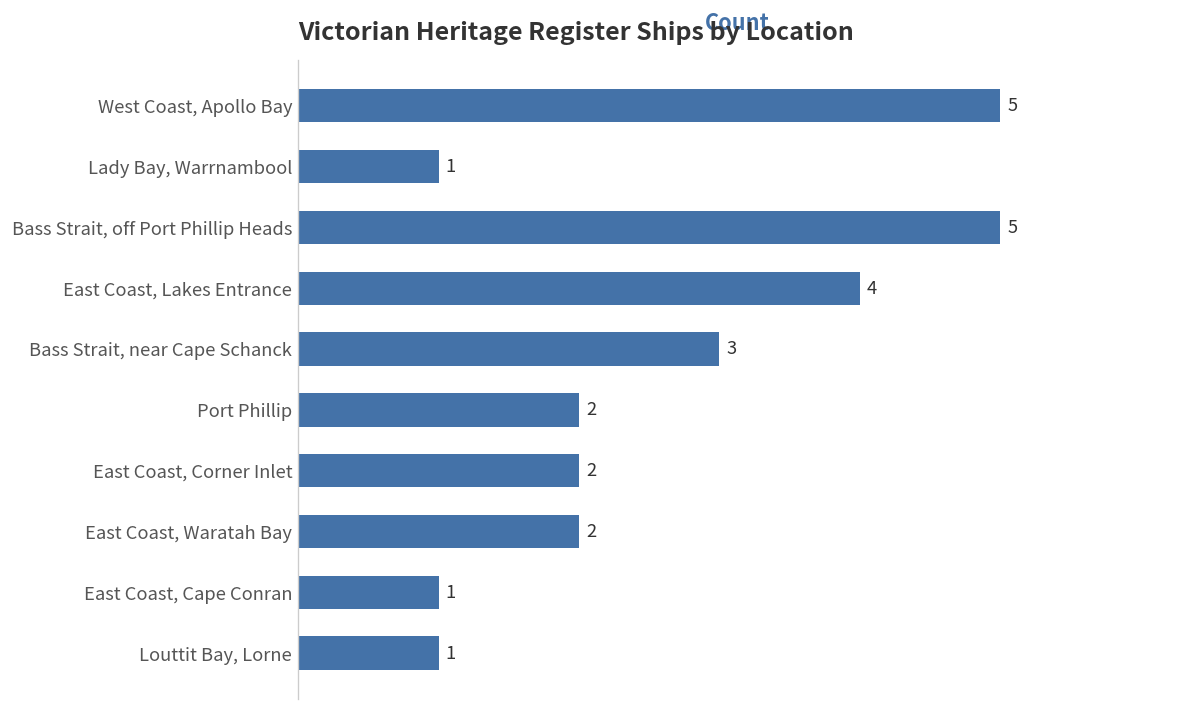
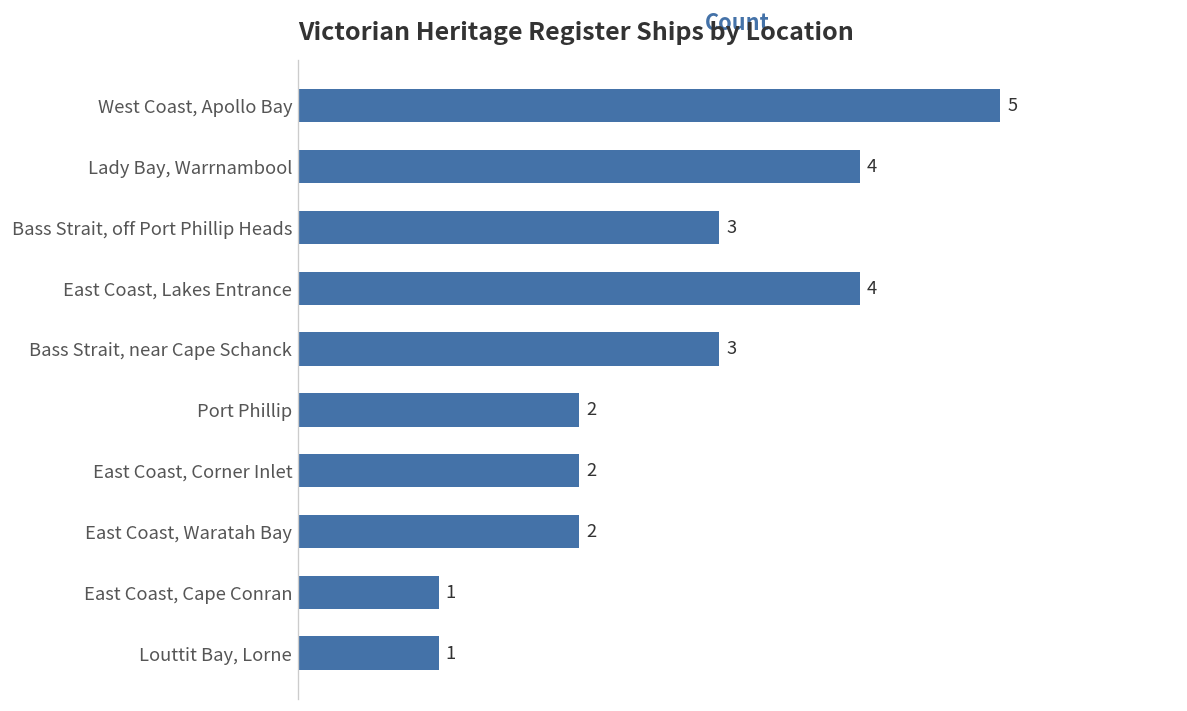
  {
    "West Coast, Apollo Bay": 5,
-   "Lady Bay, Warrnambool": 1,
-   "Bass Strait, off Port Phillip Heads": 5,
+   "Lady Bay, Warrnambool": 4,
+   "Bass Strait, off Port Phillip Heads": 3,
    "East Coast, Lakes Entrance": 4,
    "Bass Strait, near Cape Schanck": 3,
    "Port Phillip": 2,
    "East Coast, Corner Inlet": 2,
    "East Coast, Waratah Bay": 2,
    "East Coast, Cape Conran": 1,
    "Louttit Bay, Lorne": 1
  }
